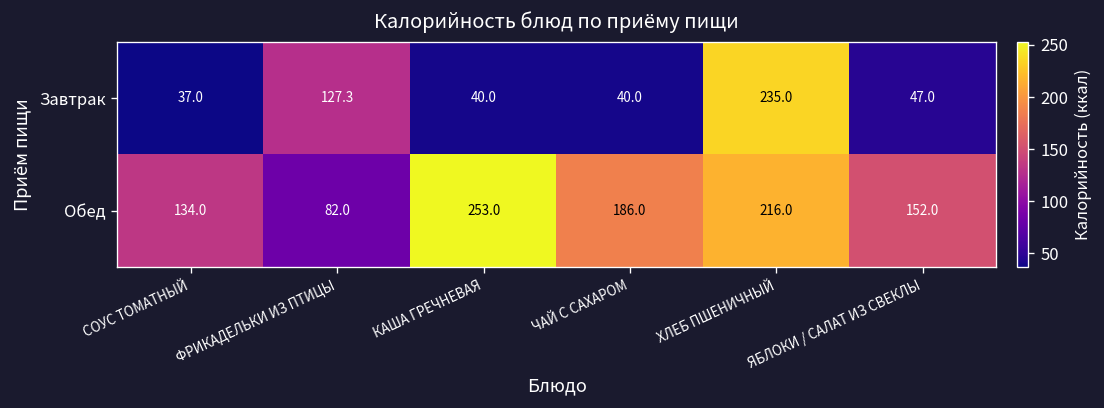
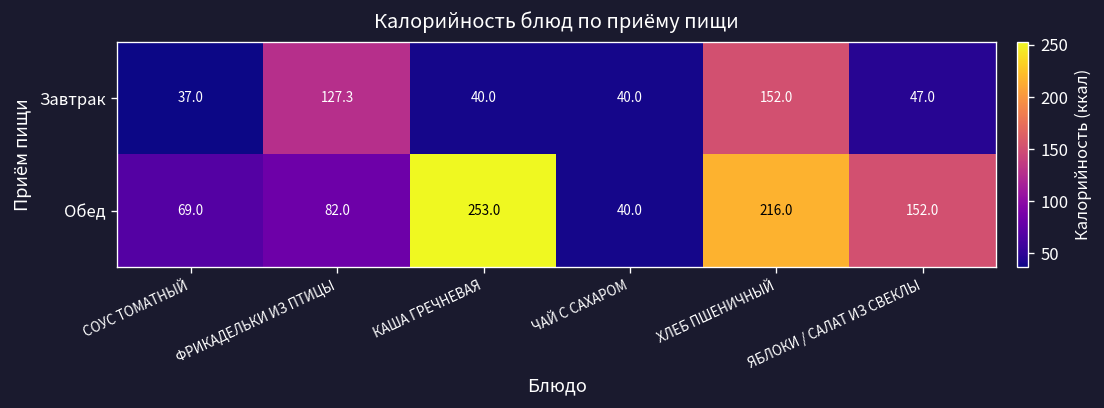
  {
    "Завтрак": {
      "СОУС ТОМАТНЫЙ": 37.0,
      "ФРИКАДЕЛЬКИ ИЗ ПТИЦЫ": 127.3,
      "КАША ГРЕЧНЕВАЯ": 40.0,
      "ЧАЙ С САХАРОМ": 40.0,
-     "ХЛЕБ ПШЕНИЧНЫЙ": 235.0,
+     "ХЛЕБ ПШЕНИЧНЫЙ": 152.0,
      "ЯБЛОКИ / САЛАТ ИЗ СВЕКЛЫ": 47.0
    },
    "Обед": {
-     "СОУС ТОМАТНЫЙ": 134.0,
+     "СОУС ТОМАТНЫЙ": 69.0,
      "ФРИКАДЕЛЬКИ ИЗ ПТИЦЫ": 82.0,
      "КАША ГРЕЧНЕВАЯ": 253.0,
-     "ЧАЙ С САХАРОМ": 186.0,
+     "ЧАЙ С САХАРОМ": 40.0,
      "ХЛЕБ ПШЕНИЧНЫЙ": 216.0,
      "ЯБЛОКИ / САЛАТ ИЗ СВЕКЛЫ": 152.0
    }
  }
